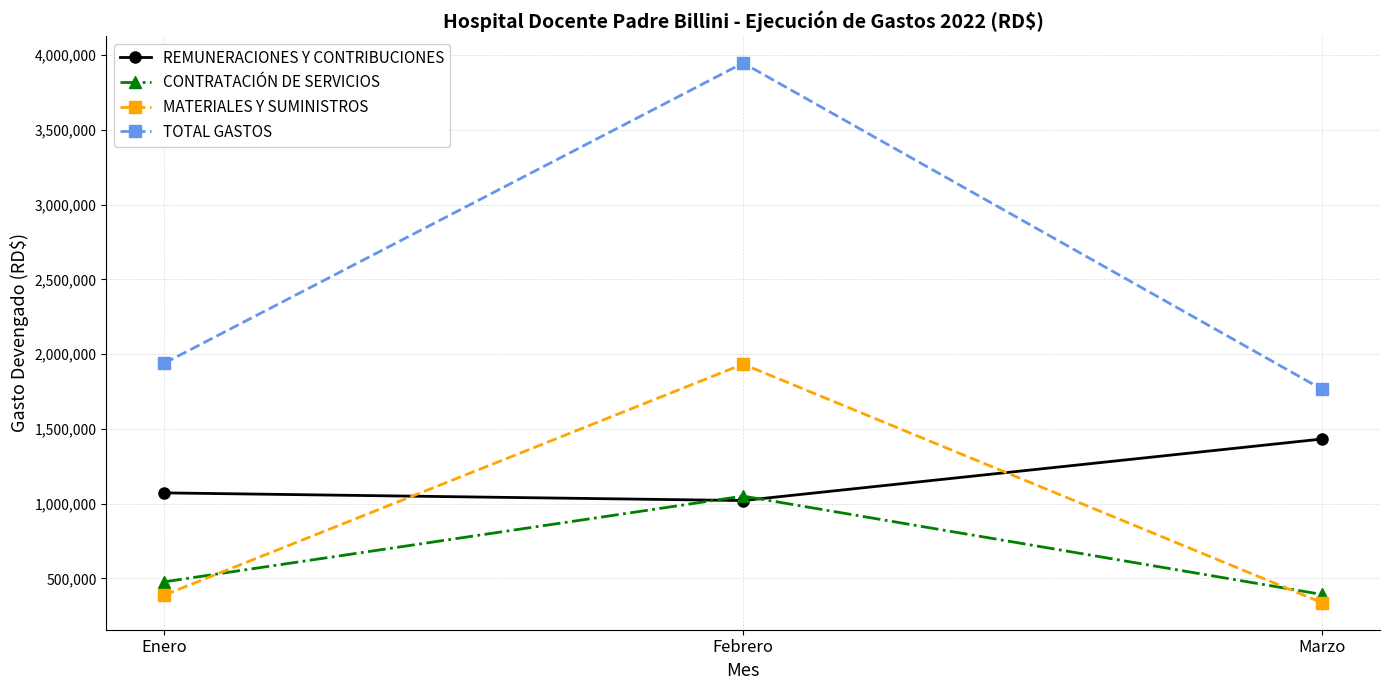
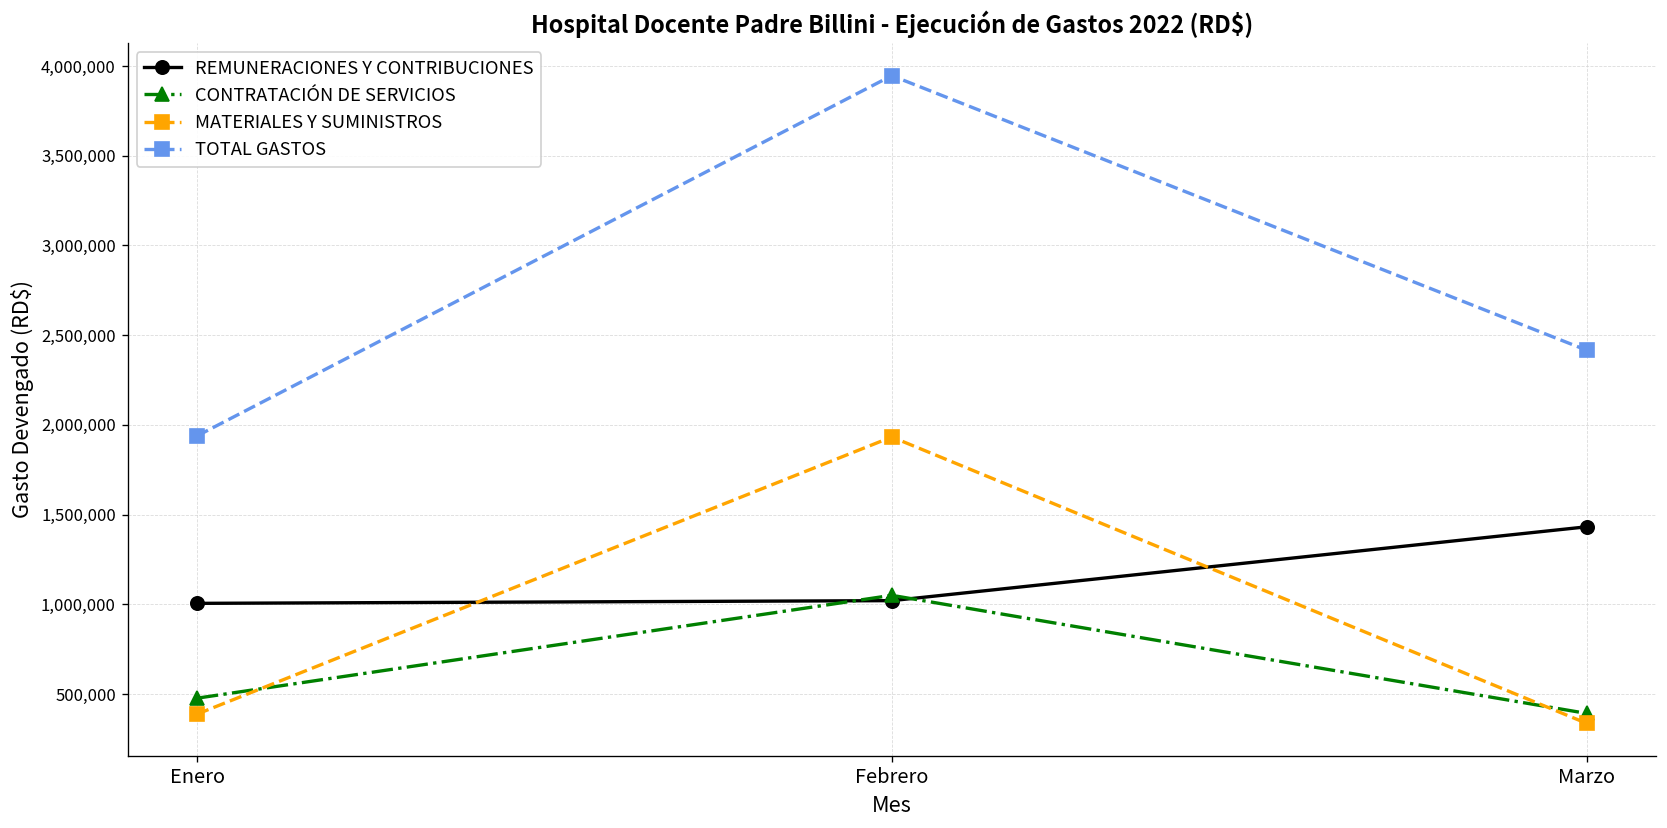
  {
    "REMUNERACIONES Y CONTRIBUCIONES": {
-     "Enero": "1,070,000",
+     "Enero": "1,010,000",
      "Febrero": "1,020,000",
      "Marzo": "1,430,000"
    },
    "CONTRATACIÓN DE SERVICIOS": {
      "Enero": "480,000",
      "Febrero": "1,050,000",
      "Marzo": "390,000"
    },
    "MATERIALES Y SUMINISTROS": {
      "Enero": "390,000",
      "Febrero": "1,930,000",
      "Marzo": "340,000"
    },
    "TOTAL GASTOS": {
      "Enero": "1,940,000",
      "Febrero": "3,950,000",
-     "Marzo": "1,760,000"
+     "Marzo": "2,420,000"
    }
  }
